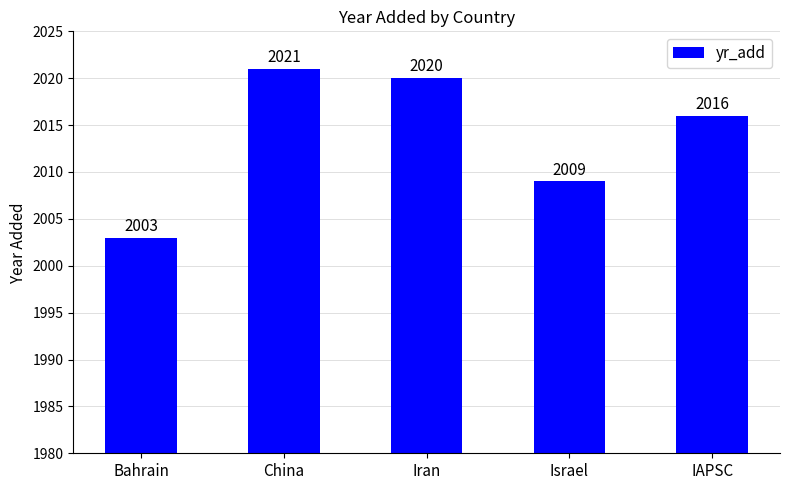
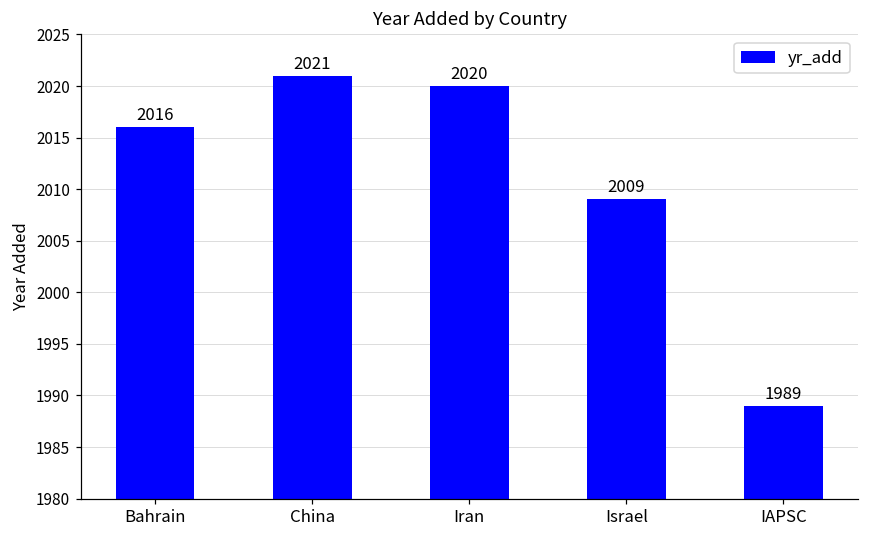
  {
-   "Bahrain": 2003,
+   "Bahrain": 2016,
    "China": 2021,
    "Iran": 2020,
    "Israel": 2009,
-   "IAPSC": 2016
+   "IAPSC": 1989
  }
